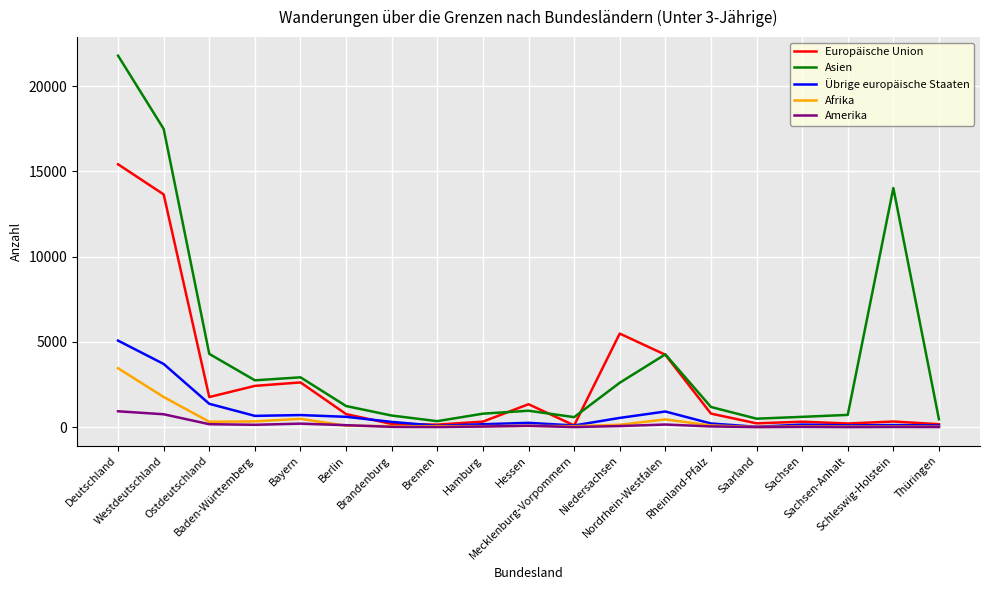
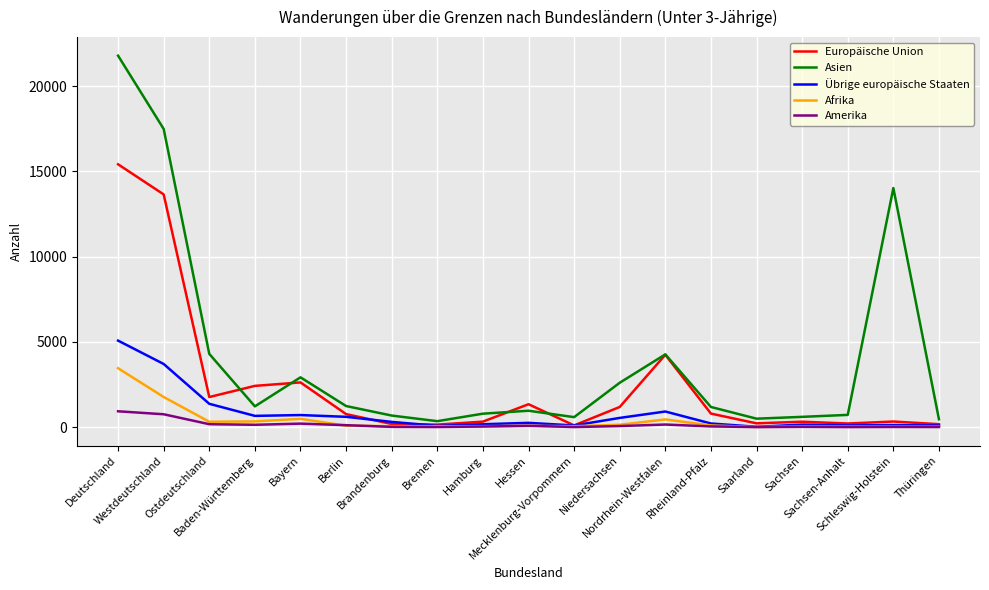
  {
    "Europäische Union": {
      "Deutschland": 15400,
      "Westdeutschland": 13600,
      "Ostdeutschland": 1800,
      "Baden-Württemberg": 2400,
      "Bayern": 2600,
      "Berlin": 800,
      "Hamburg": 300,
      "Hessen": 1300,
-     "Niedersachsen": 5500,
+     "Niedersachsen": 1200,
      "Rheinland-Pfalz": 800,
      "Saarland": 200,
      "Sachsen": 300,
      "Schleswig-Holstein": 300
    },
    "Asien": {
      "Deutschland": 21800,
      "Westdeutschland": 17500,
      "Ostdeutschland": 4300,
-     "Baden-Württemberg": 2700,
+     "Baden-Württemberg": 1200,
      "Bayern": 2900,
      "Berlin": 1200,
      "Brandenburg": 700,
      "Bremen": 400,
      "Hamburg": 800,
      "Hessen": 1000,
      "Mecklenburg-Vorpommern": 600,
      "Niedersachsen": 2600,
      "Rheinland-Pfalz": 1200,
      "Saarland": 500,
      "Sachsen": 600,
      "Sachsen-Anhalt": 700,
      "Schleswig-Holstein": 14000,
      "Thüringen": 500
    },
    "Übrige europäische Staaten": {
      "Deutschland": 5100,
      "Westdeutschland": 3700,
      "Ostdeutschland": 1400,
      "Baden-Württemberg": 700,
      "Bayern": 700,
      "Berlin": 600,
      "Hessen": 300,
      "Niedersachsen": 500,
      "Nordrhein-Westfalen": 900
    },
    "Afrika": {
      "Deutschland": 3500,
      "Westdeutschland": 1800,
      "Baden-Württemberg": 300,
      "Bayern": 500,
      "Nordrhein-Westfalen": 500
    },
    "Amerika": {
      "Deutschland": 900,
      "Westdeutschland": 800,
      "Baden-Württemberg": 100,
      "Bayern": 200,
      "Nordrhein-Westfalen": 200
    }
  }
